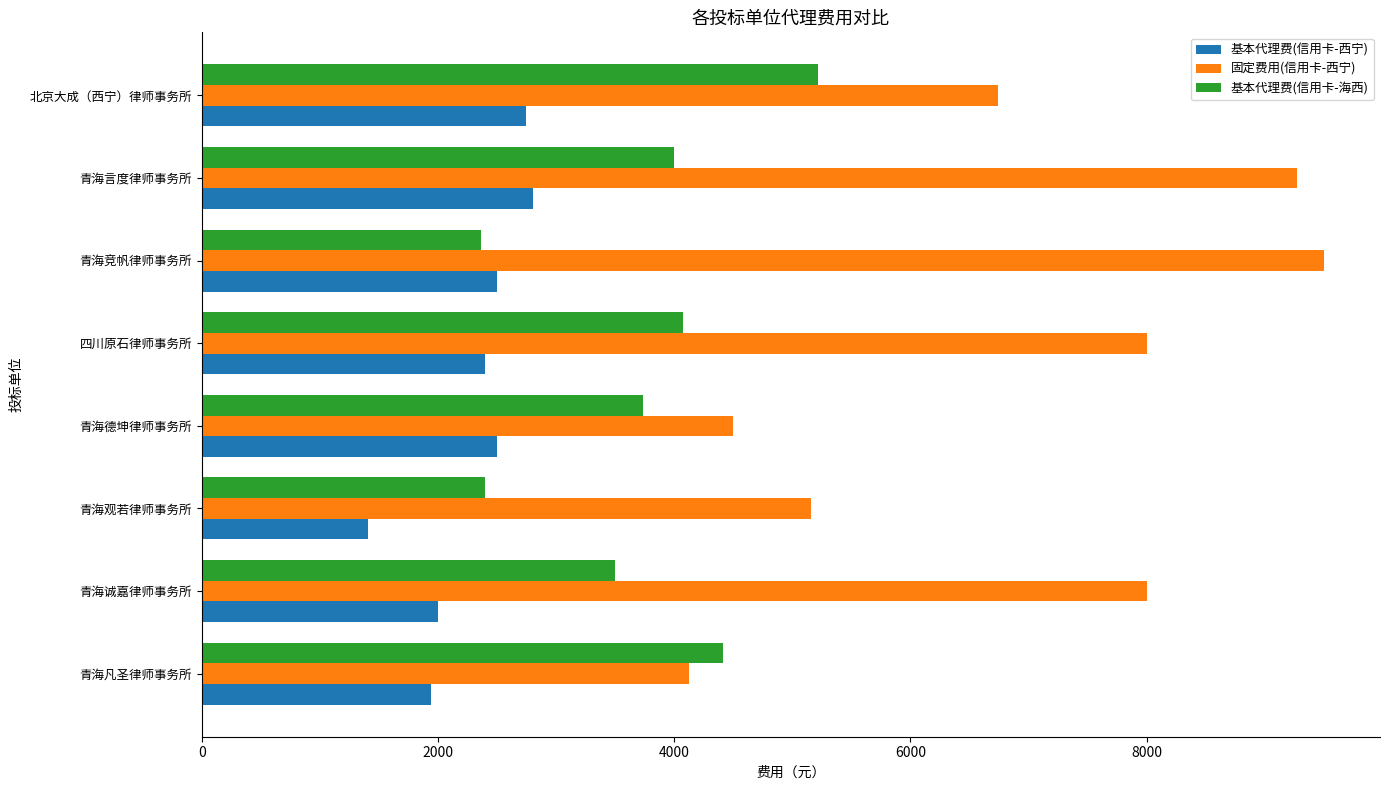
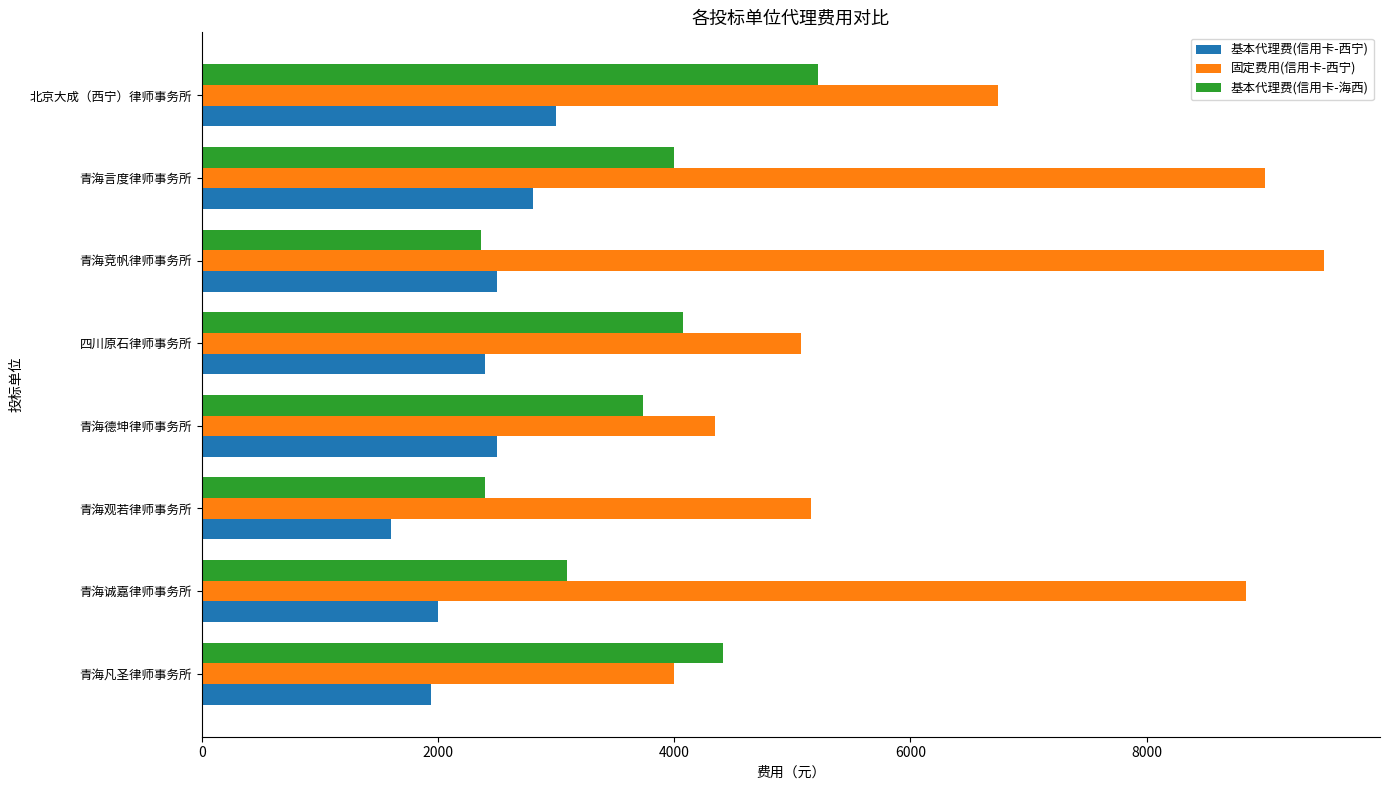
  {
    "基本代理费(信用卡-西宁)": {
-     "北京大成（西宁）律师事务所": 2750,
+     "北京大成（西宁）律师事务所": 3000,
      "青海言度律师事务所": 2800,
      "青海竞帆律师事务所": 2500,
      "四川原石律师事务所": 2400,
      "青海德坤律师事务所": 2500,
-     "青海观若律师事务所": 1400,
+     "青海观若律师事务所": 1600,
      "青海诚嘉律师事务所": 2000,
      "青海凡圣律师事务所": 1940
    },
    "固定费用(信用卡-西宁)": {
      "北京大成（西宁）律师事务所": 6740,
-     "青海言度律师事务所": 9280,
+     "青海言度律师事务所": 9000,
      "青海竞帆律师事务所": 9500,
-     "四川原石律师事务所": 8000,
-     "青海德坤律师事务所": 4500,
+     "四川原石律师事务所": 5070,
+     "青海德坤律师事务所": 4340,
      "青海观若律师事务所": 5160,
-     "青海诚嘉律师事务所": 8000,
-     "青海凡圣律师事务所": 4120
+     "青海诚嘉律师事务所": 8840,
+     "青海凡圣律师事务所": 4000
    },
    "基本代理费(信用卡-海西)": {
      "北京大成（西宁）律师事务所": 5220,
      "青海言度律师事务所": 4000,
      "青海竞帆律师事务所": 2360,
      "四川原石律师事务所": 4080,
      "青海德坤律师事务所": 3740,
      "青海观若律师事务所": 2400,
-     "青海诚嘉律师事务所": 3500,
+     "青海诚嘉律师事务所": 3100,
      "青海凡圣律师事务所": 4410
    }
  }
